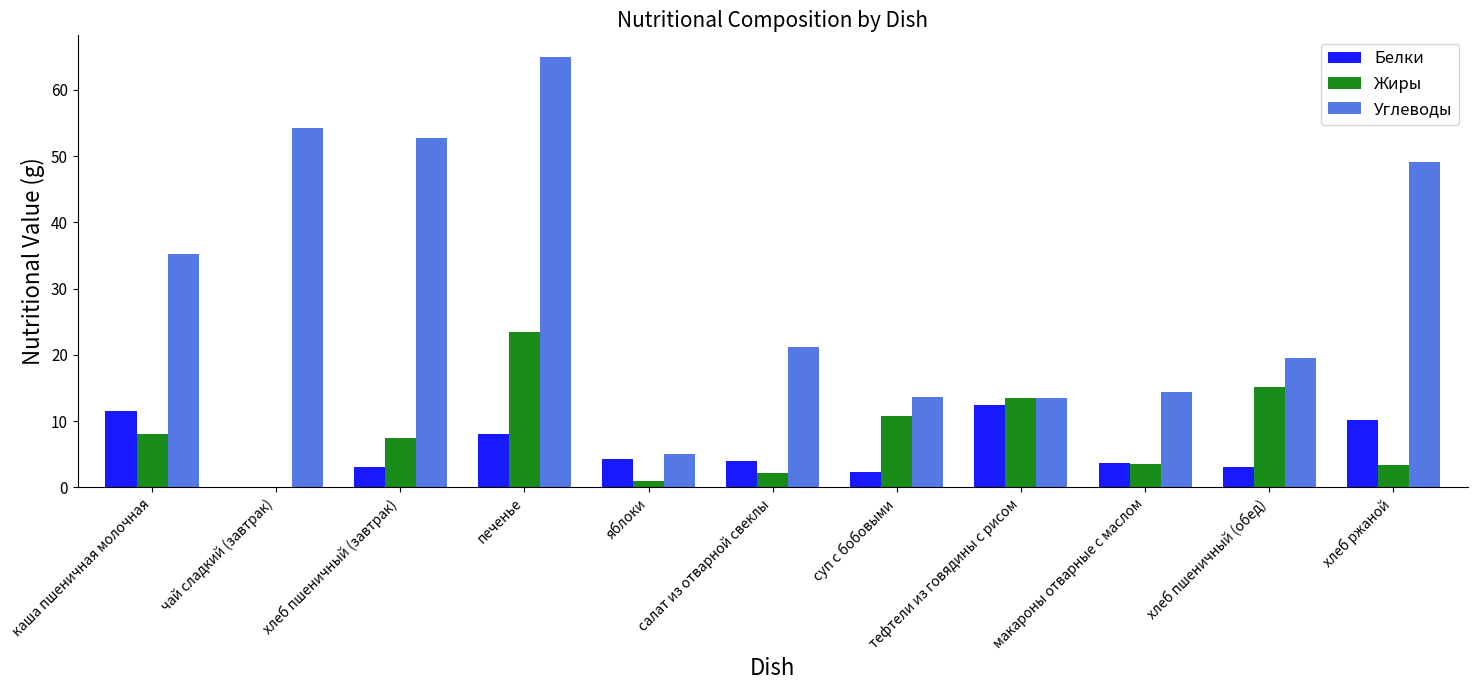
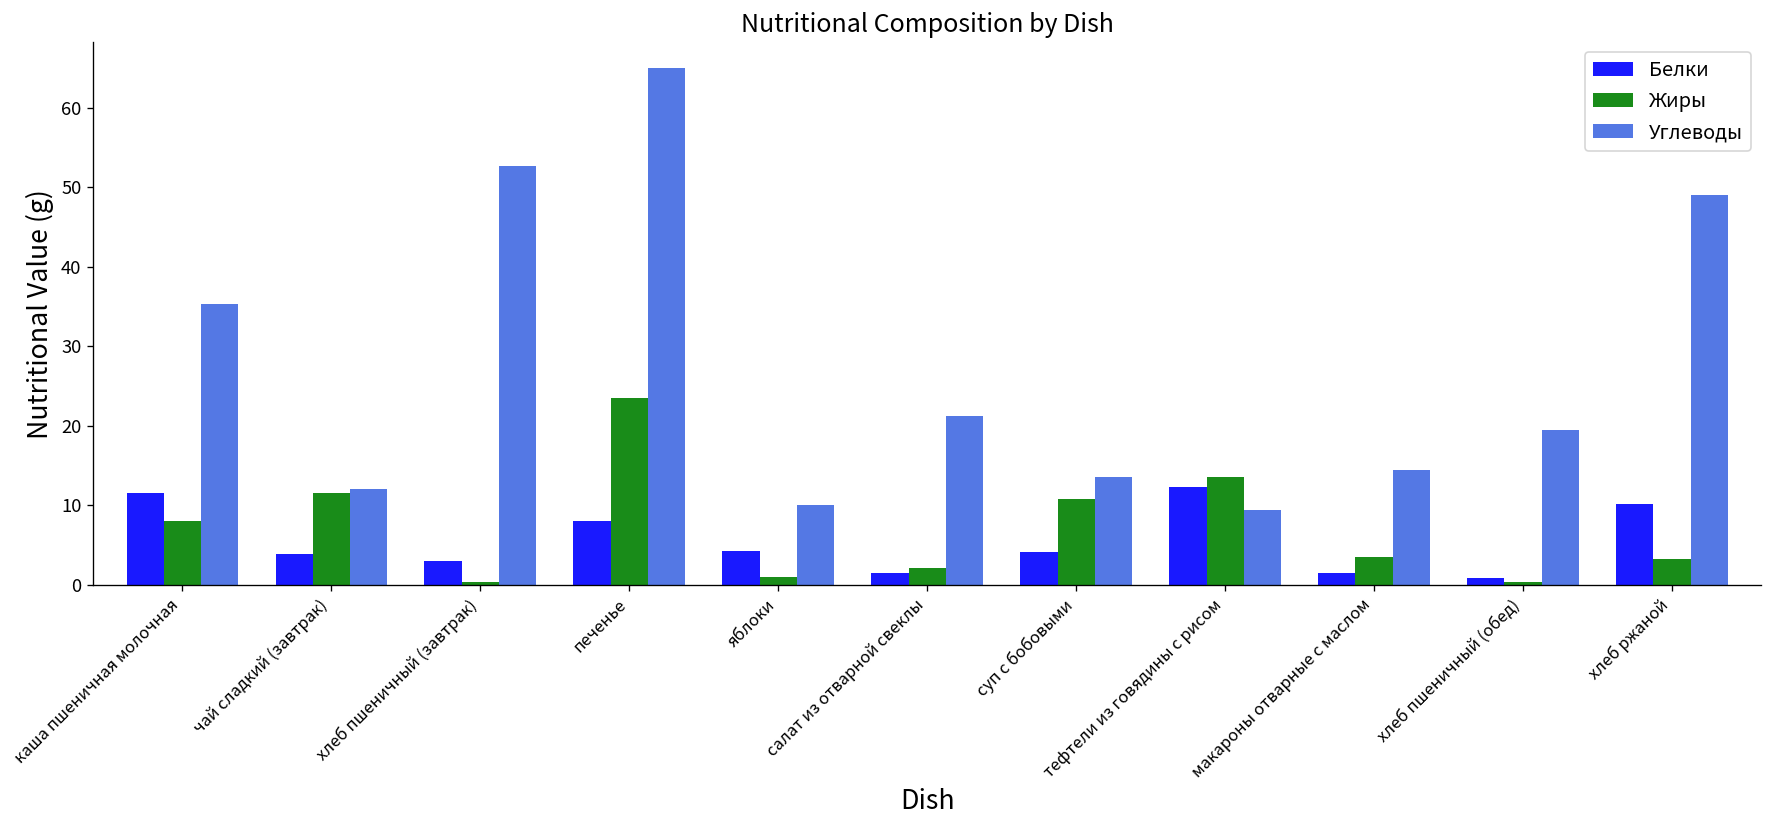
  {
    "Белки": {
      "каша пшеничная молочная": 12,
-     "чай сладкий (завтрак)": 0,
+     "чай сладкий (завтрак)": 4,
      "хлеб пшеничный (завтрак)": 3,
      "печенье": 8,
      "яблоки": 4,
-     "салат из отварной свеклы": 4,
-     "суп с бобовыми": 2,
+     "салат из отварной свеклы": 1,
+     "суп с бобовыми": 4,
      "тефтели из говядины с рисом": 12,
-     "макароны отварные с маслом": 4,
-     "хлеб пшеничный (обед)": 3,
+     "макароны отварные с маслом": 2,
+     "хлеб пшеничный (обед)": 1,
      "хлеб ржаной": 10
    },
    "Жиры": {
      "каша пшеничная молочная": 8,
-     "чай сладкий (завтрак)": 0,
-     "хлеб пшеничный (завтрак)": 8,
+     "чай сладкий (завтрак)": 12,
+     "хлеб пшеничный (завтрак)": 0,
      "печенье": 24,
      "яблоки": 1,
      "салат из отварной свеклы": 2,
      "суп с бобовыми": 11,
      "тефтели из говядины с рисом": 14,
      "макароны отварные с маслом": 4,
-     "хлеб пшеничный (обед)": 15,
+     "хлеб пшеничный (обед)": 0,
      "хлеб ржаной": 3
    },
    "Углеводы": {
      "каша пшеничная молочная": 35,
-     "чай сладкий (завтрак)": 54,
+     "чай сладкий (завтрак)": 12,
      "хлеб пшеничный (завтрак)": 53,
      "печенье": 65,
-     "яблоки": 5,
+     "яблоки": 10,
      "салат из отварной свеклы": 21,
      "суп с бобовыми": 14,
-     "тефтели из говядины с рисом": 14,
+     "тефтели из говядины с рисом": 9,
      "макароны отварные с маслом": 14,
      "хлеб пшеничный (обед)": 20,
      "хлеб ржаной": 49
    }
  }
